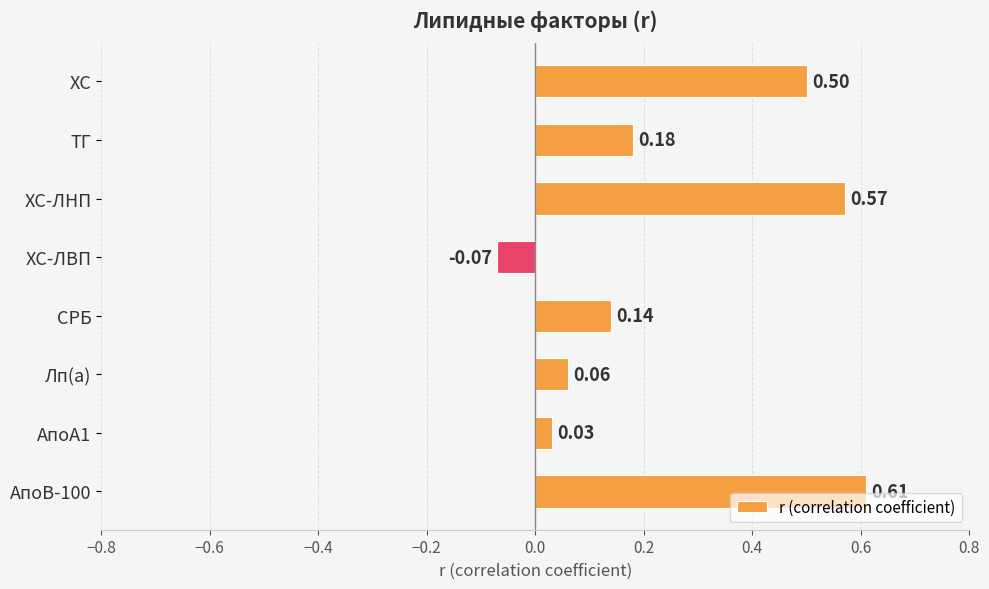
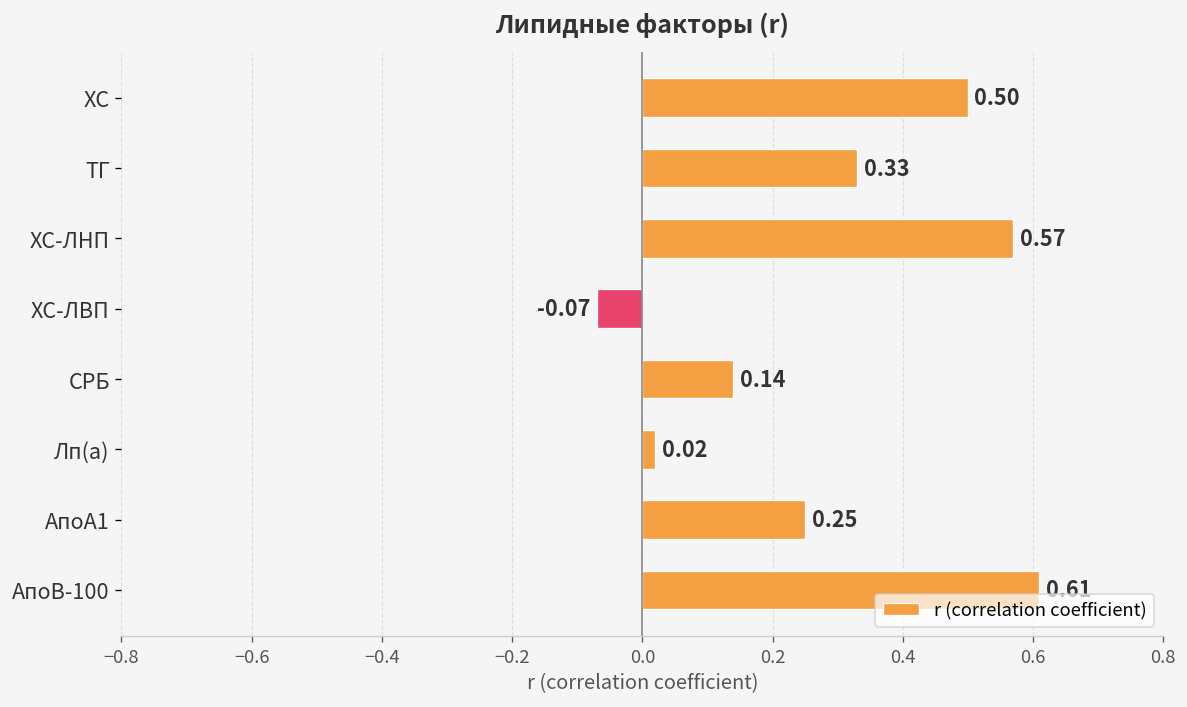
  {
    "ХС": 0.50,
-   "ТГ": 0.18,
+   "ТГ": 0.33,
    "ХС-ЛНП": 0.57,
    "ХС-ЛВП": -0.07,
    "СРБ": 0.14,
-   "Лп(а)": 0.06,
-   "АпоА1": 0.03
+   "Лп(а)": 0.02,
+   "АпоА1": 0.25
  }
